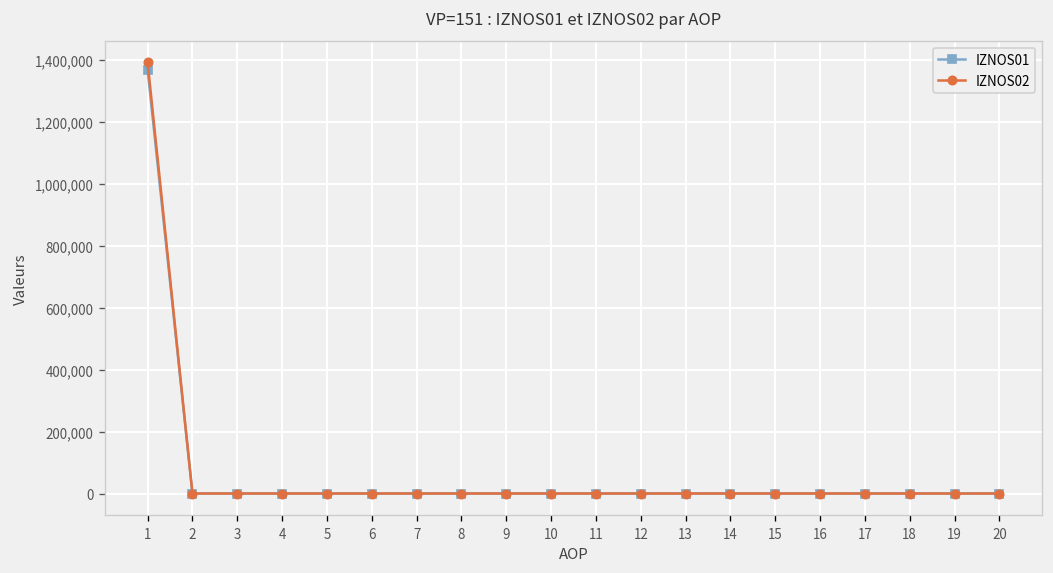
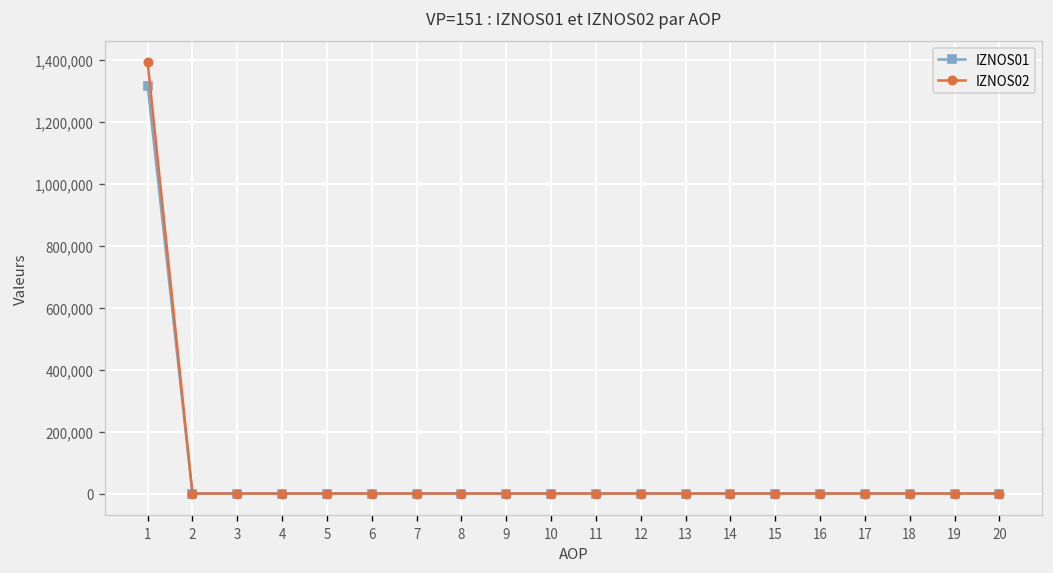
  {
    "IZNOS01": {
-     "1": "1,370,000"
+     "1": "1,320,000"
    },
    "IZNOS02": {
      "1": "1,390,000"
    }
  }
